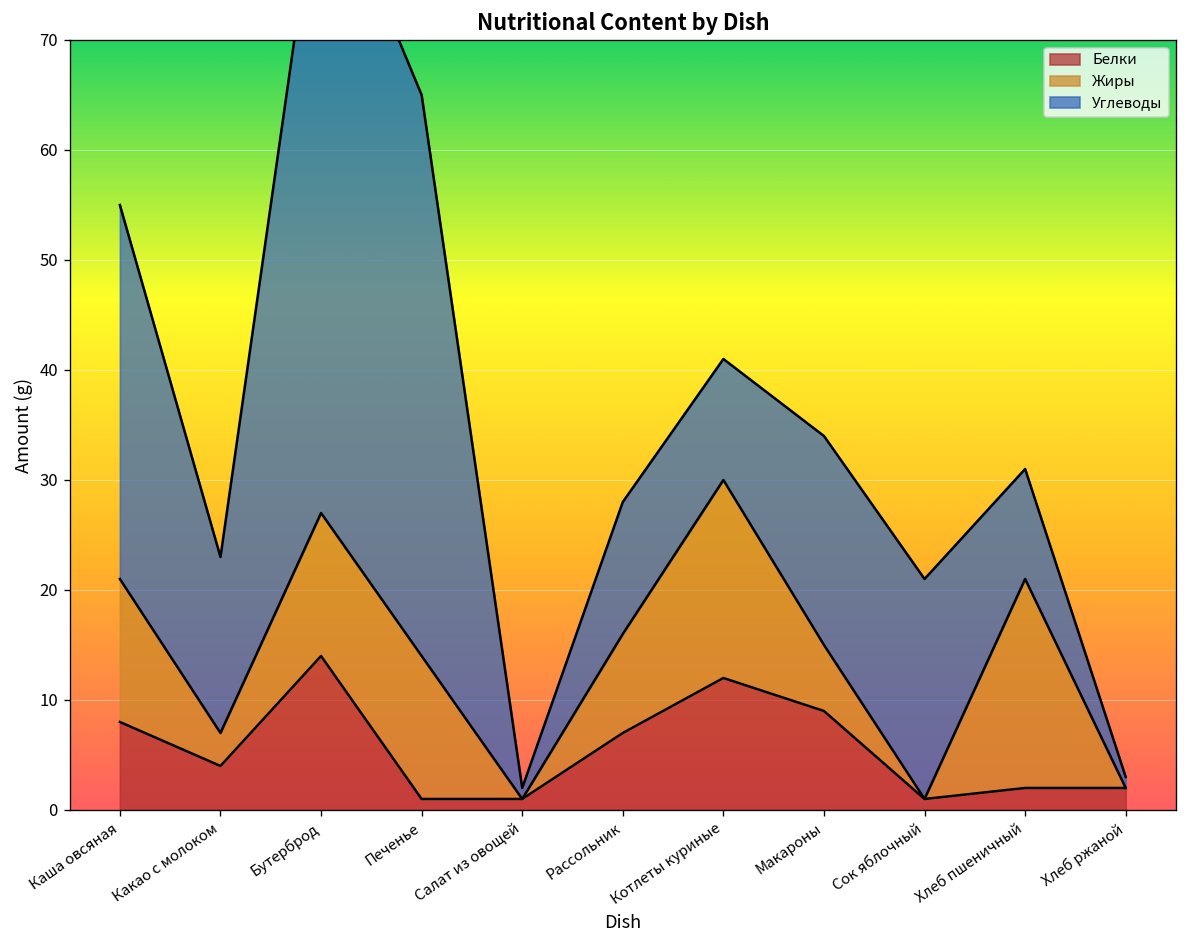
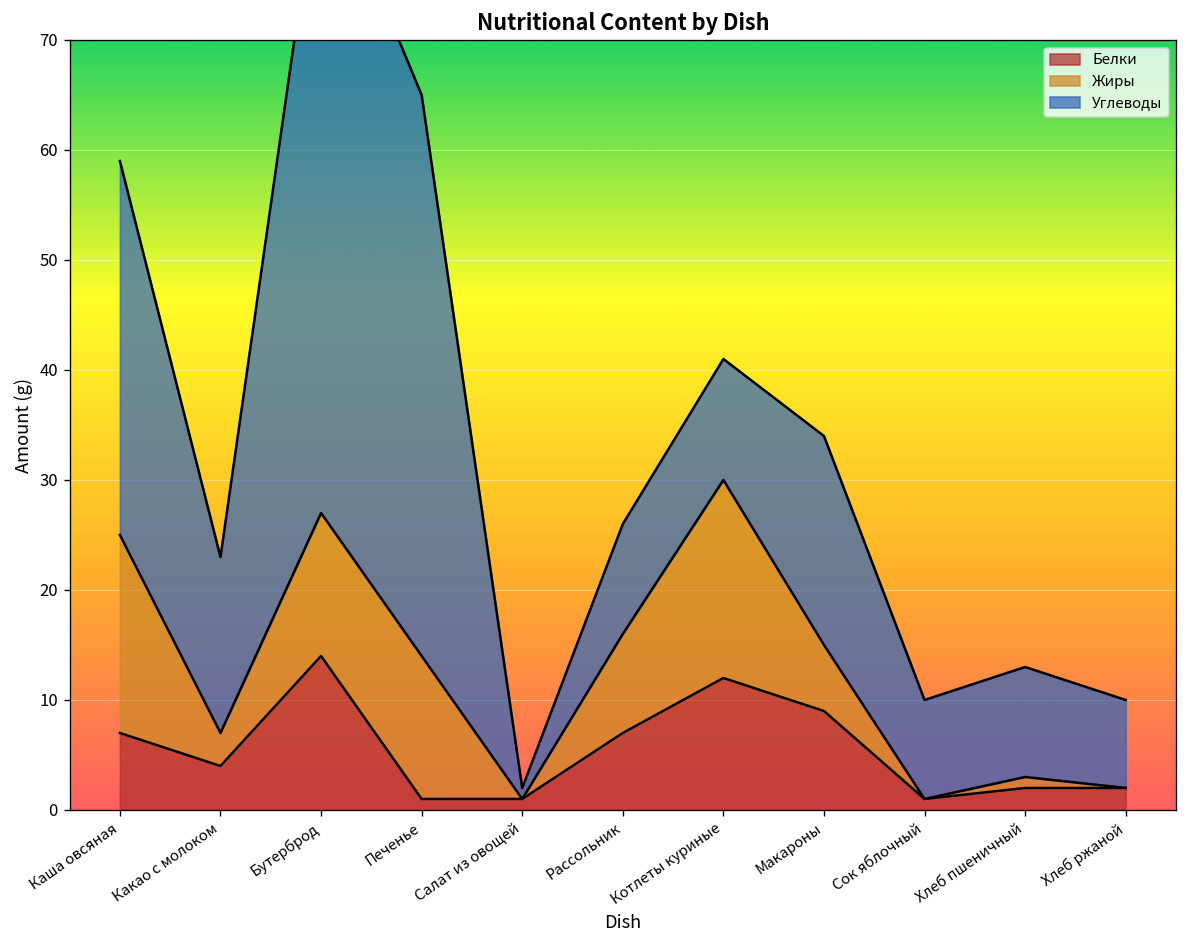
  {
    "Белки": {
-     "Каша овсяная": 8,
+     "Каша овсяная": 7,
      "Какао с молоком": 4,
      "Бутерброд": 14,
      "Печенье": 1,
      "Рассольник": 7,
      "Котлеты куриные": 12,
      "Макароны": 9,
      "Хлеб пшеничный": 2
    },
    "Жиры": {
-     "Каша овсяная": 13,
+     "Каша овсяная": 18,
      "Какао с молоком": 3,
      "Бутерброд": 13,
      "Печенье": 13,
      "Рассольник": 9,
      "Котлеты куриные": 18,
      "Макароны": 6,
-     "Хлеб пшеничный": 19
+     "Хлеб пшеничный": 1
    },
    "Углеводы": {
      "Каша овсяная": 34,
      "Какао с молоком": 16,
      "Печенье": 51,
      "Салат из овощей": 1,
-     "Рассольник": 12,
+     "Рассольник": 10,
      "Котлеты куриные": 11,
      "Макароны": 19,
-     "Сок яблочный": 20,
+     "Сок яблочный": 9,
      "Хлеб пшеничный": 10,
-     "Хлеб ржаной": 1
+     "Хлеб ржаной": 8
    }
  }
